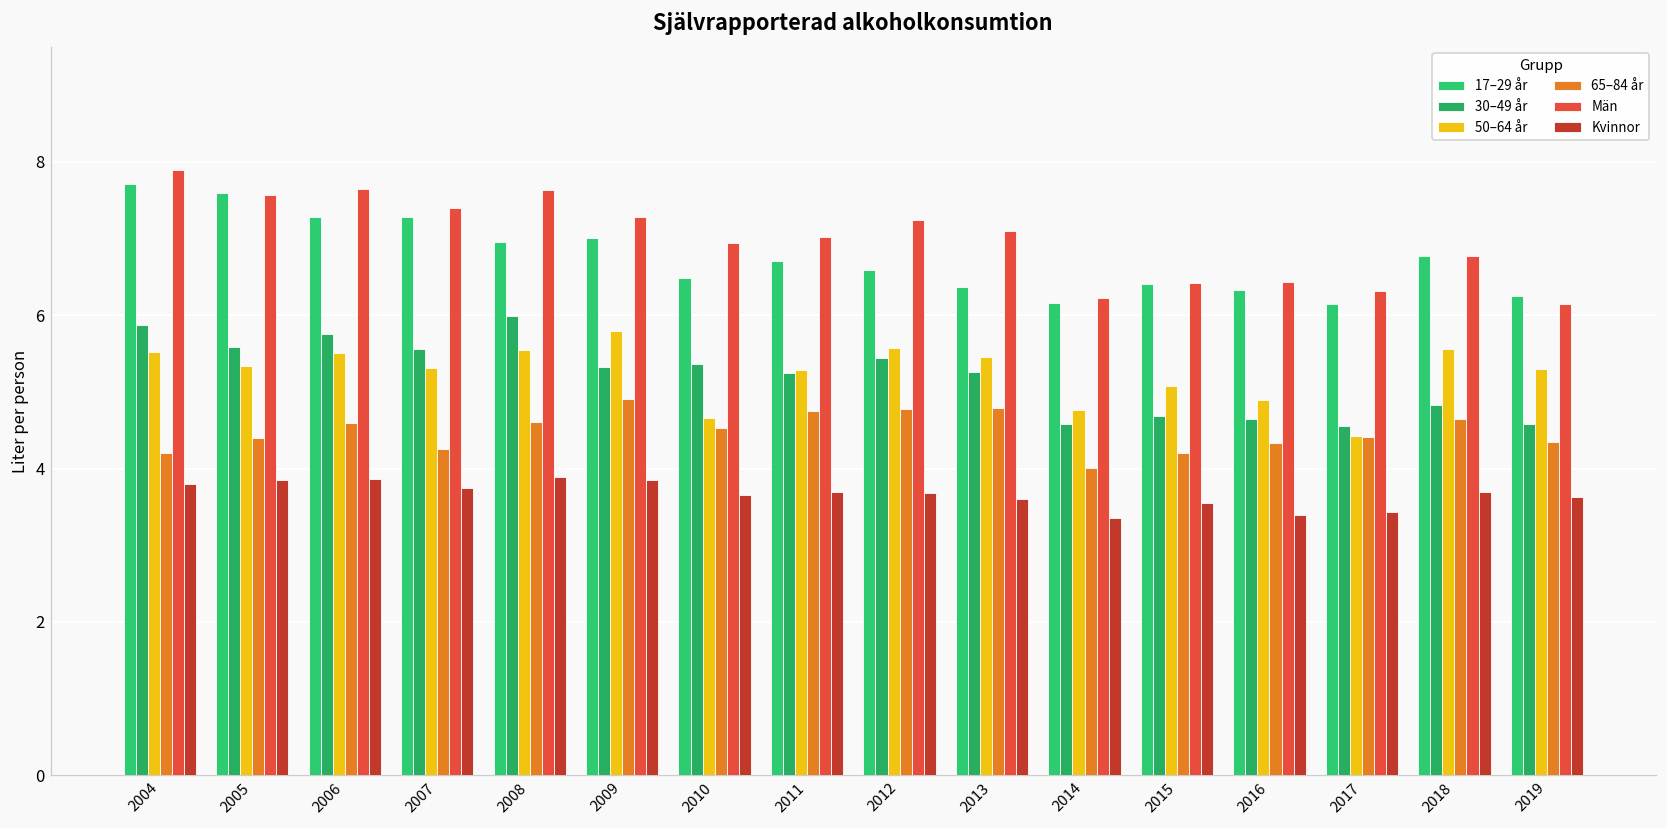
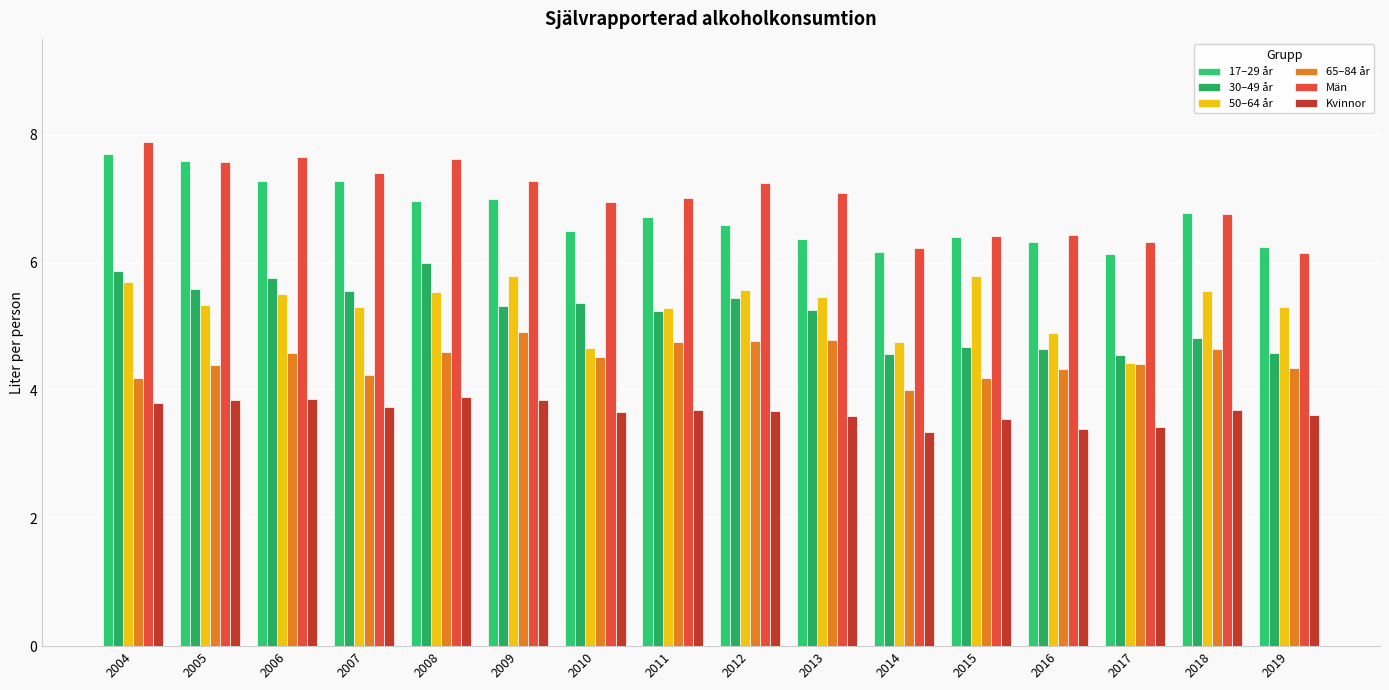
  {
    "50–64 år": {
-     "2004": 5.5,
+     "2004": 5.7,
      "2005": 5.3,
      "2006": 5.5,
      "2007": 5.3,
      "2008": 5.5,
      "2009": 5.8,
      "2010": 4.7,
      "2011": 5.3,
      "2012": 5.6,
      "2013": 5.5,
      "2014": 4.8,
-     "2015": 5.1,
+     "2015": 5.8,
      "2016": 4.9,
      "2017": 4.4,
      "2018": 5.6,
      "2019": 5.3
    }
  }
